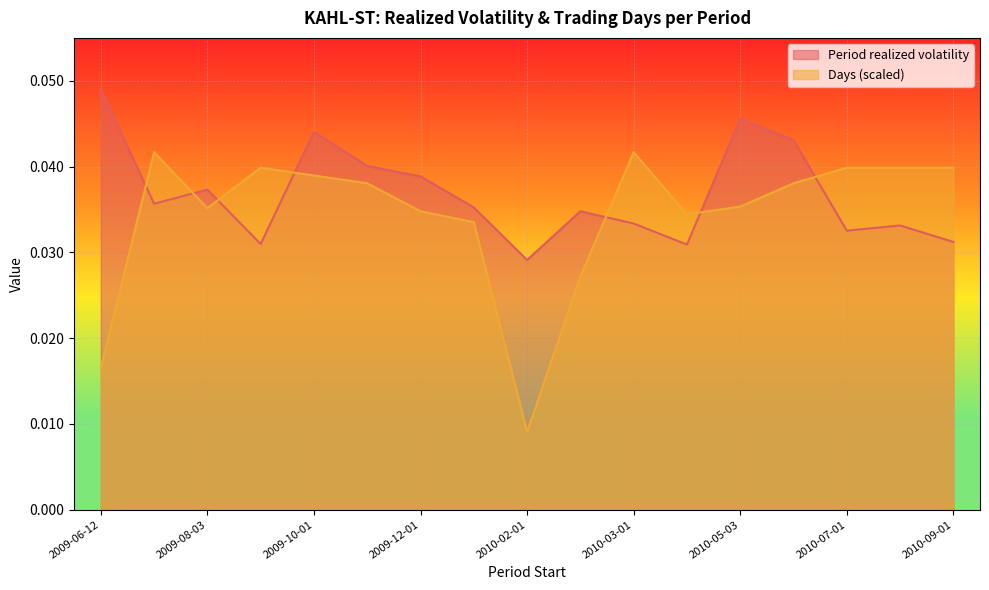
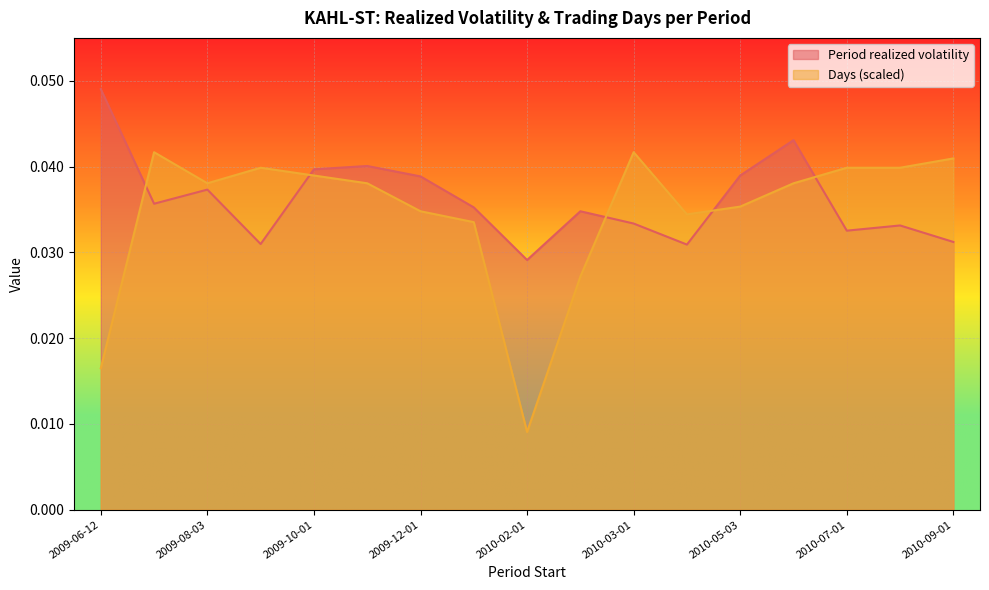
  {
    "Period realized volatility": {
      "2009-06-12": 0.049,
      "2009-08-03": 0.037,
-     "2009-10-01": 0.044,
+     "2009-10-01": 0.040,
      "2009-12-01": 0.039,
      "2010-02-01": 0.029,
      "2010-03-01": 0.033,
-     "2010-05-03": 0.046,
+     "2010-05-03": 0.039,
      "2010-07-01": 0.033,
      "2010-09-01": 0.031
    },
    "Days (scaled)": {
      "2009-06-12": 0.016,
-     "2009-08-03": 0.035,
+     "2009-08-03": 0.038,
      "2009-10-01": 0.039,
      "2009-12-01": 0.035,
      "2010-02-01": 0.009,
      "2010-03-01": 0.042,
      "2010-05-03": 0.035,
      "2010-07-01": 0.040,
-     "2010-09-01": 0.040
+     "2010-09-01": 0.041
    }
  }
